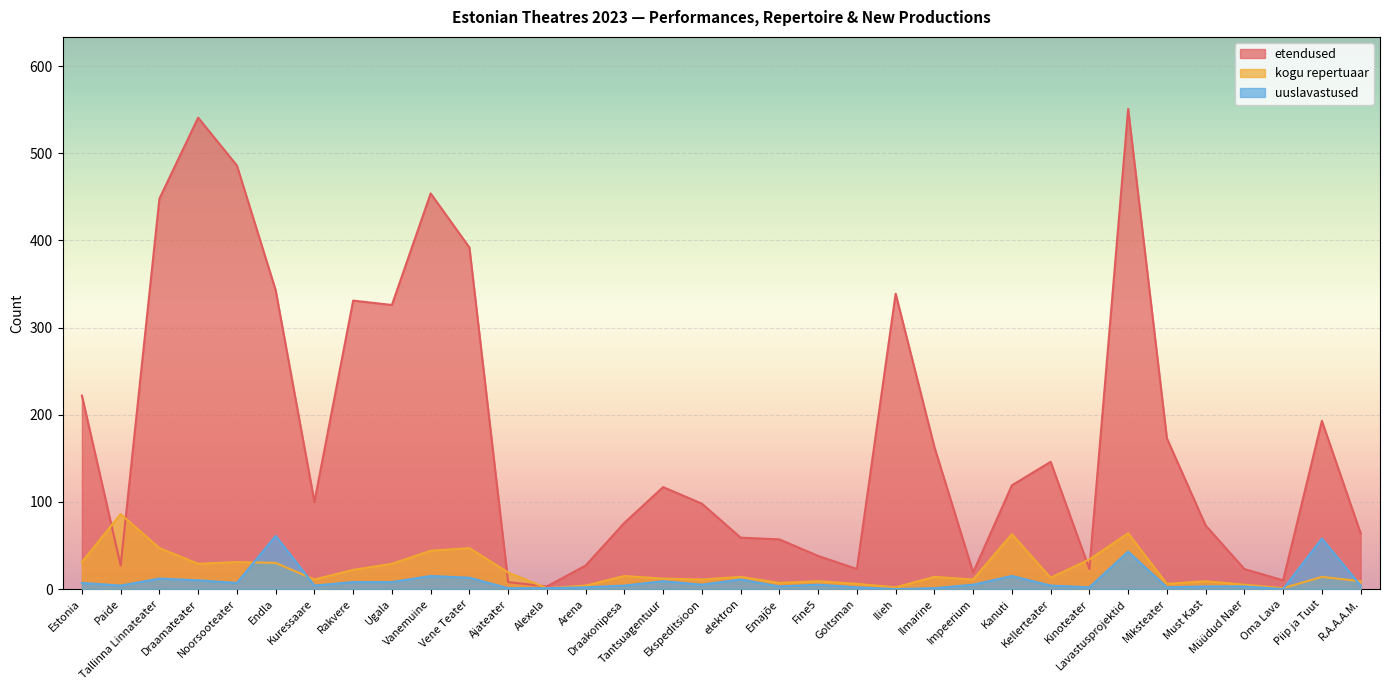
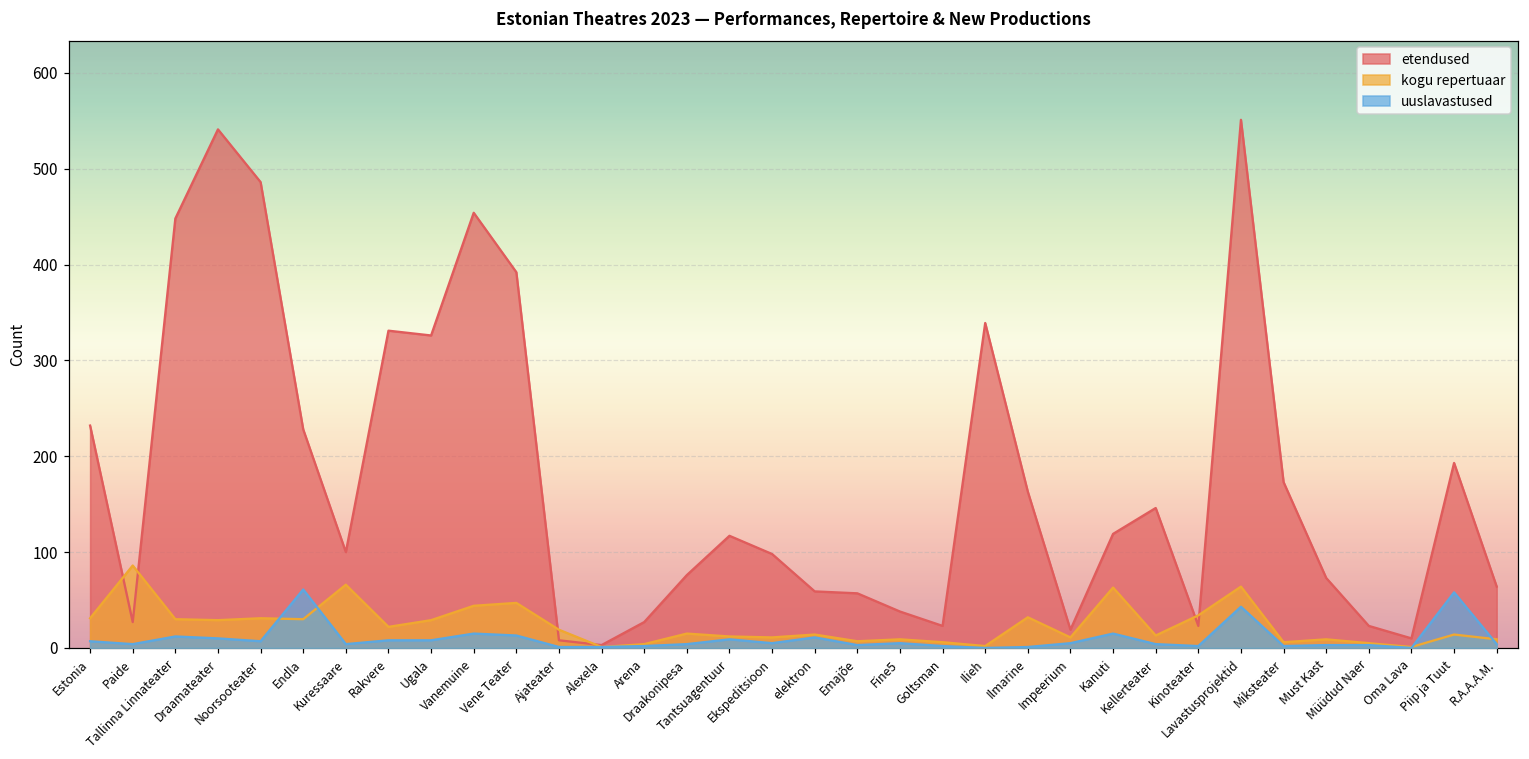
  {
    "etendused": {
-     "Estonia": 220,
+     "Estonia": 230,
      "Paide": 30,
      "Tallinna Linnateater": 450,
      "Draamateater": 540,
      "Noorsooteater": 490,
-     "Endla": 340,
+     "Endla": 230,
      "Kuressaare": 100,
      "Rakvere": 330,
      "Ugala": 330,
      "Vanemuine": 450,
      "Vene Teater": 390,
      "Ajateater": 10,
      "Arena": 30,
      "Draakonipesa": 80,
      "Tantsuagentuur": 120,
      "Ekspeditsioon": 100,
      "elektron": 60,
      "Emajõe": 60,
      "Fine5": 40,
      "Goltsman": 20,
      "Ilieh": 340,
      "Ilmarine": 160,
      "Impeerium": 20,
      "Kanuti": 120,
      "Kellerteater": 150,
      "Kinoteater": 20,
      "Lavastusprojektid": 550,
      "Miksteater": 170,
      "Must Kast": 70,
      "Müüdud Naer": 20,
      "Oma Lava": 10,
      "Piip ja Tuut": 190,
      "R.A.A.A.M.": 60
    },
    "kogu repertuaar": {
      "Estonia": 30,
      "Paide": 90,
-     "Tallinna Linnateater": 50,
+     "Tallinna Linnateater": 30,
      "Draamateater": 30,
      "Noorsooteater": 30,
      "Endla": 30,
-     "Kuressaare": 10,
+     "Kuressaare": 70,
      "Rakvere": 20,
      "Ugala": 30,
      "Vanemuine": 40,
      "Vene Teater": 50,
      "Ajateater": 20,
      "Draakonipesa": 20,
      "Tantsuagentuur": 10,
      "Ekspeditsioon": 10,
      "elektron": 10,
      "Emajõe": 10,
      "Fine5": 10,
      "Goltsman": 10,
-     "Ilmarine": 10,
+     "Ilmarine": 30,
      "Impeerium": 10,
      "Kanuti": 60,
      "Kellerteater": 10,
      "Kinoteater": 30,
      "Lavastusprojektid": 60,
      "Miksteater": 10,
      "Must Kast": 10,
      "Piip ja Tuut": 10,
      "R.A.A.A.M.": 10
    },
    "uuslavastused": {
      "Estonia": 10,
      "Paide": 0,
      "Tallinna Linnateater": 10,
      "Draamateater": 10,
      "Noorsooteater": 10,
      "Endla": 60,
      "Kuressaare": 0,
      "Rakvere": 10,
      "Ugala": 10,
      "Vanemuine": 20,
      "Vene Teater": 10,
      "Ajateater": 0,
      "Draakonipesa": 0,
      "Tantsuagentuur": 10,
      "Ekspeditsioon": 10,
      "elektron": 10,
      "Emajõe": 0,
      "Fine5": 10,
      "Goltsman": 0,
      "Ilmarine": 0,
      "Impeerium": 10,
      "Kanuti": 20,
      "Kellerteater": 0,
      "Kinoteater": 0,
      "Lavastusprojektid": 40,
      "Miksteater": 0,
      "Must Kast": 0,
      "Piip ja Tuut": 60,
      "R.A.A.A.M.": 0
    }
  }
